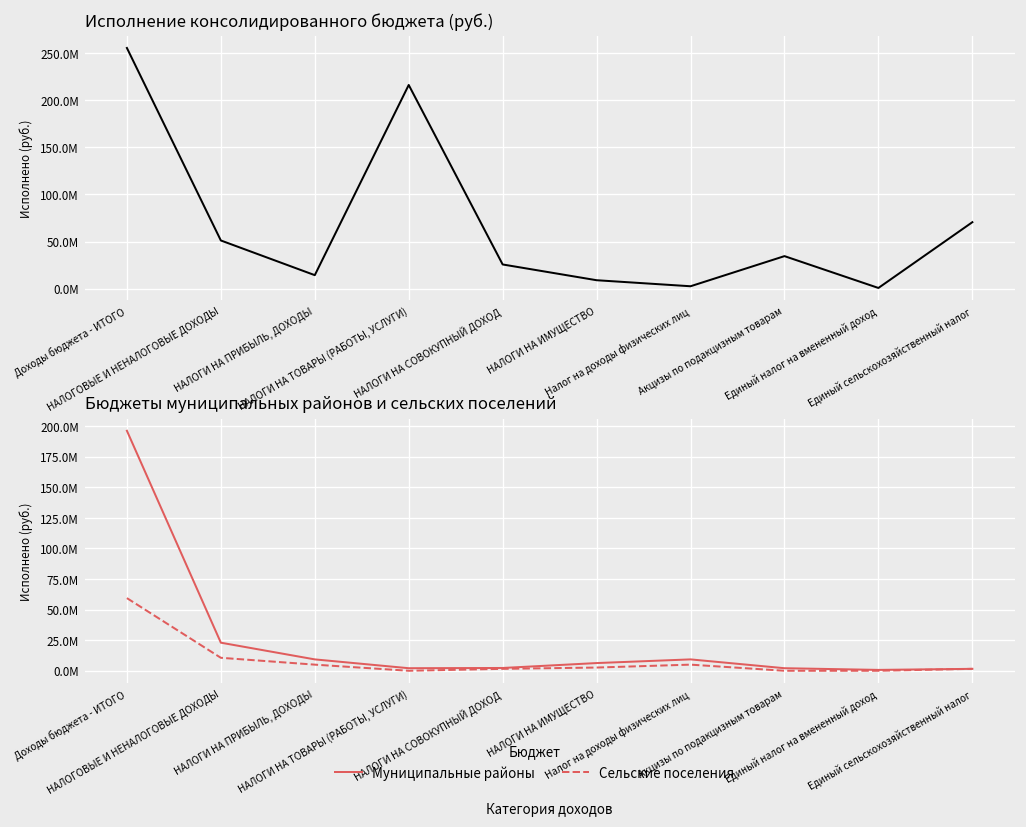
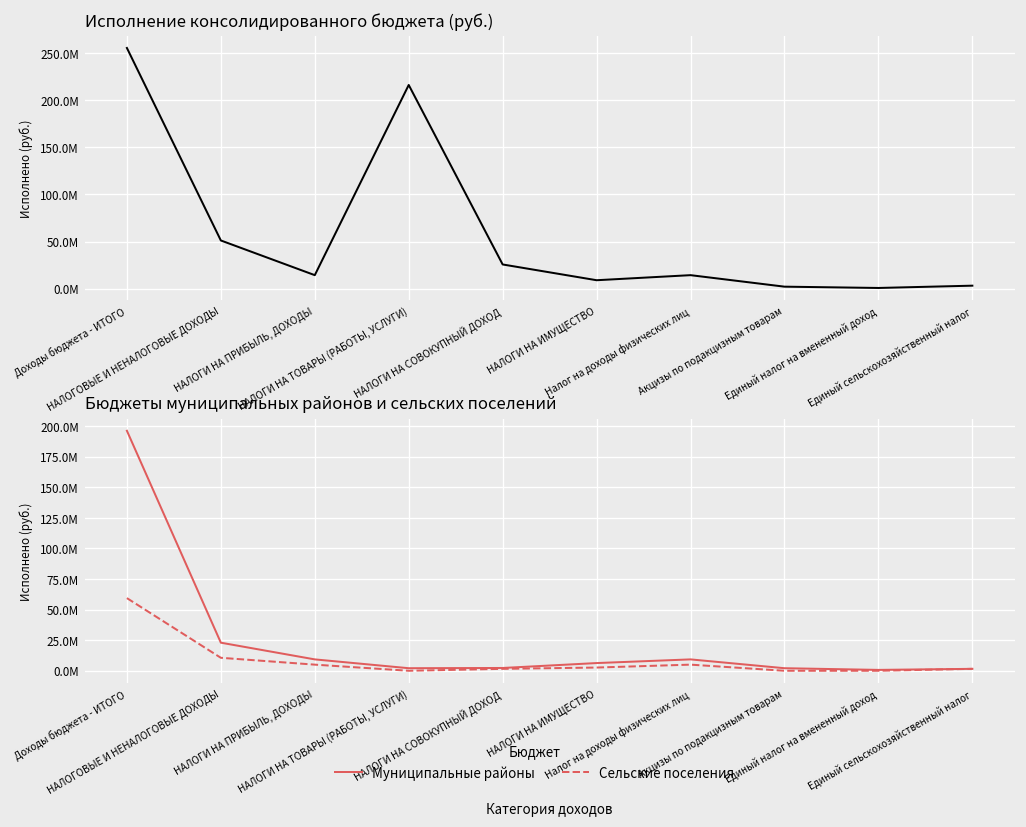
  {
    "Исполнение консолидированного бюджета (руб.)": {
      "Доходы бюджета - ИТОГО": 260000000,
      "НАЛОГОВЫЕ И НЕНАЛОГОВЫЕ ДОХОДЫ": 50000000,
      "НАЛОГИ НА ПРИБЫЛЬ, ДОХОДЫ": 10000000,
      "НАЛОГИ НА ТОВАРЫ (РАБОТЫ, УСЛУГИ)": 220000000,
      "НАЛОГИ НА СОВОКУПНЫЙ ДОХОД": 30000000,
      "НАЛОГИ НА ИМУЩЕСТВО": 10000000,
-     "Налог на доходы физических лиц": 0,
-     "Акцизы по подакцизным товарам": 30000000,
+     "Налог на доходы физических лиц": 10000000,
+     "Акцизы по подакцизным товарам": 0,
      "Единый налог на вмененный доход": 0,
-     "Единый сельскохозяйственный налог": 70000000
+     "Единый сельскохозяйственный налог": 0
    }
  }
